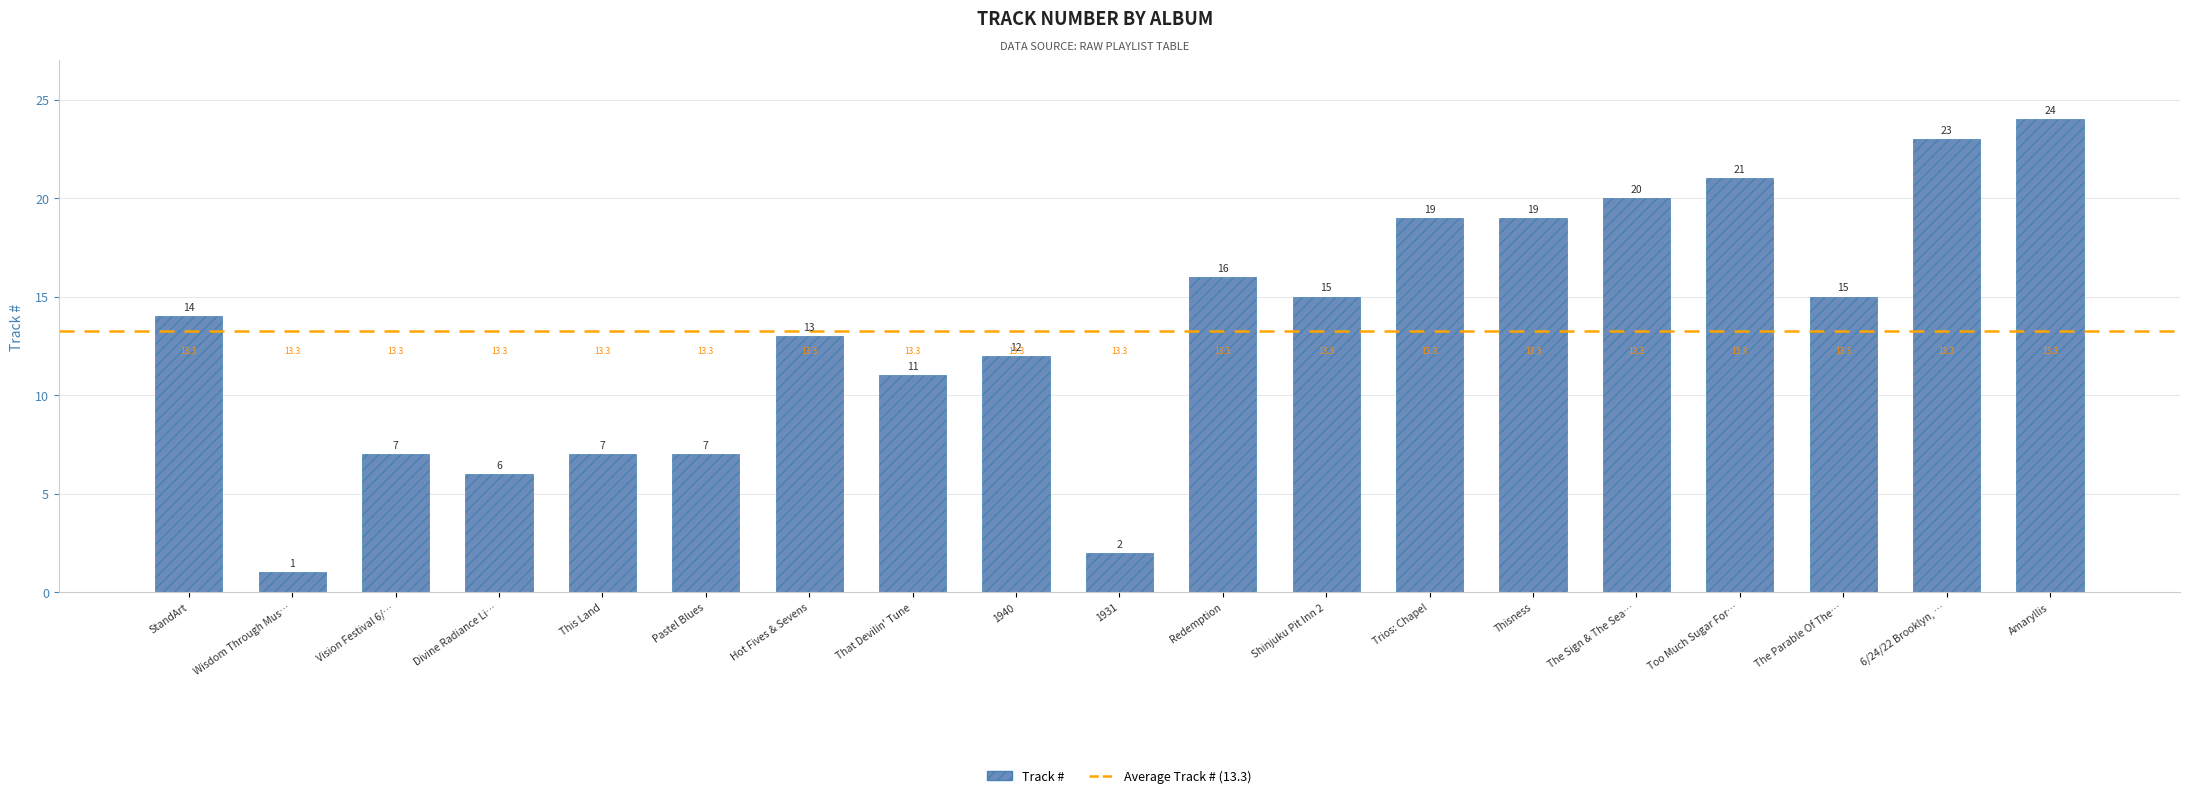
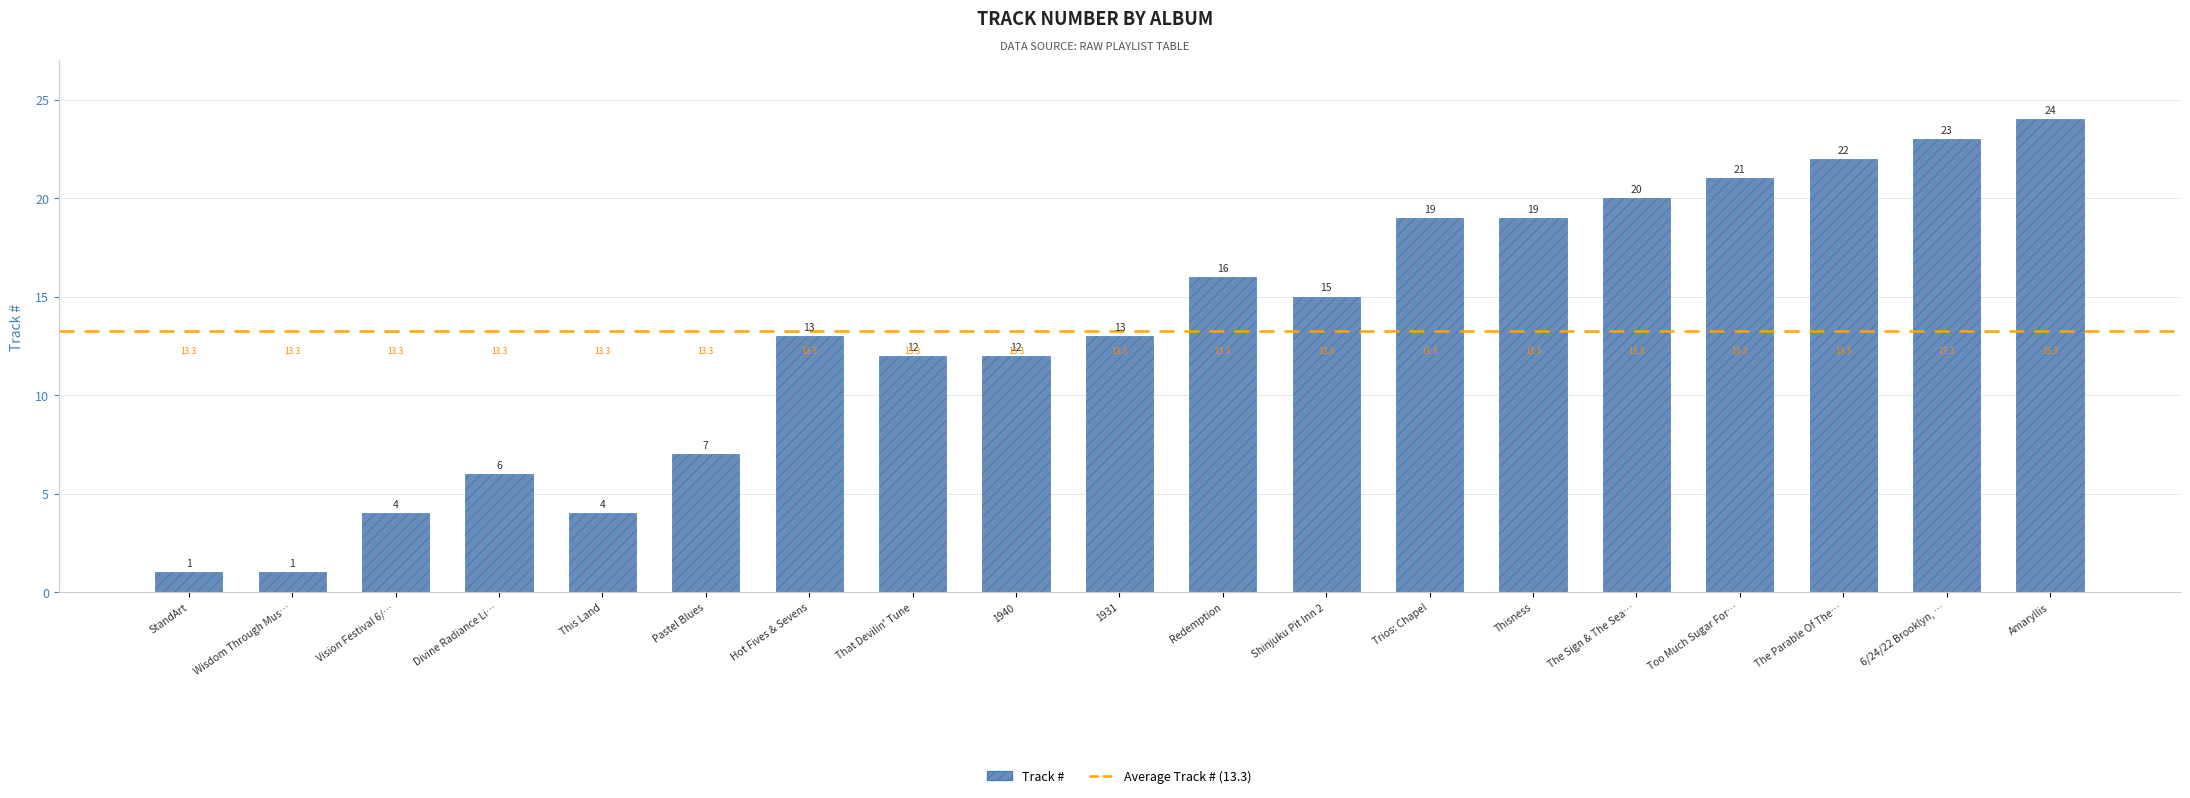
  {
-   "StandArt": 14,
+   "StandArt": 1,
    "Wisdom Through Mus…": 1,
-   "Vision Festival 6/…": 7,
+   "Vision Festival 6/…": 4,
    "Divine Radiance Li…": 6,
-   "This Land": 7,
+   "This Land": 4,
    "Pastel Blues": 7,
    "Hot Fives & Sevens": 13,
-   "That Devilin' Tune": 11,
-   "1931": 2,
+   "That Devilin' Tune": 12,
+   "1931": 13,
    "Redemption": 16,
    "Shinjuku Pit Inn 2": 15,
    "Trios: Chapel": 19,
    "Thisness": 19,
    "The Sign & The Sea…": 20,
    "Too Much Sugar For…": 21,
-   "The Parable Of The…": 15,
+   "The Parable Of The…": 22,
    "6/24/22 Brooklyn, …": 23,
    "Amaryllis": 24
  }
